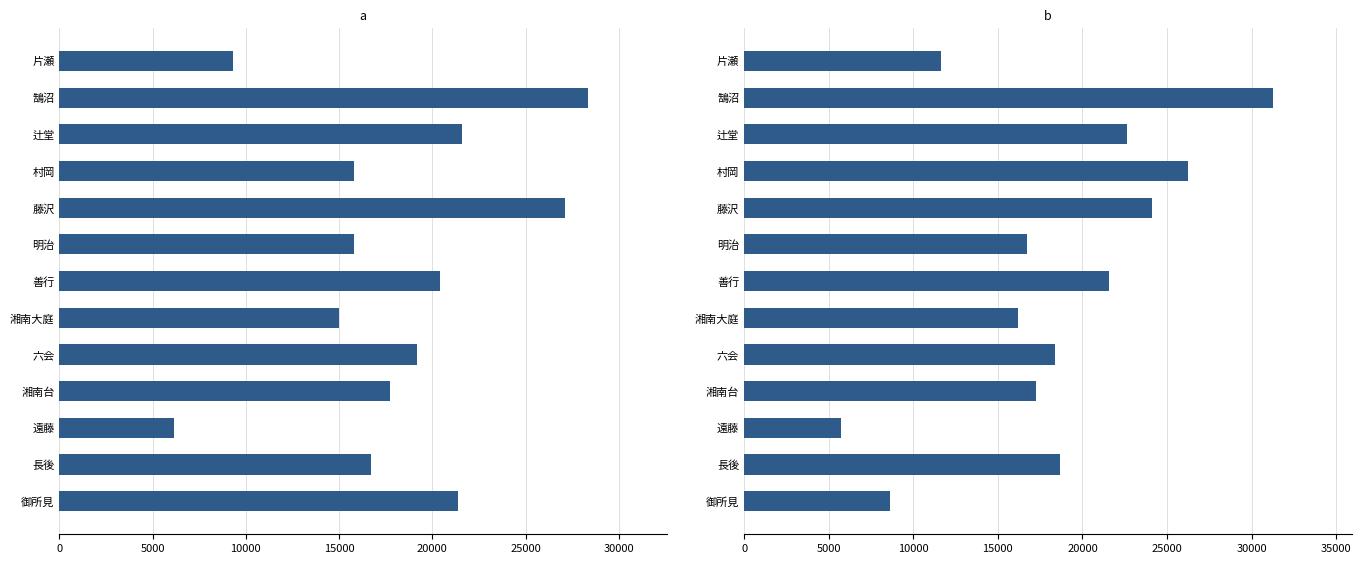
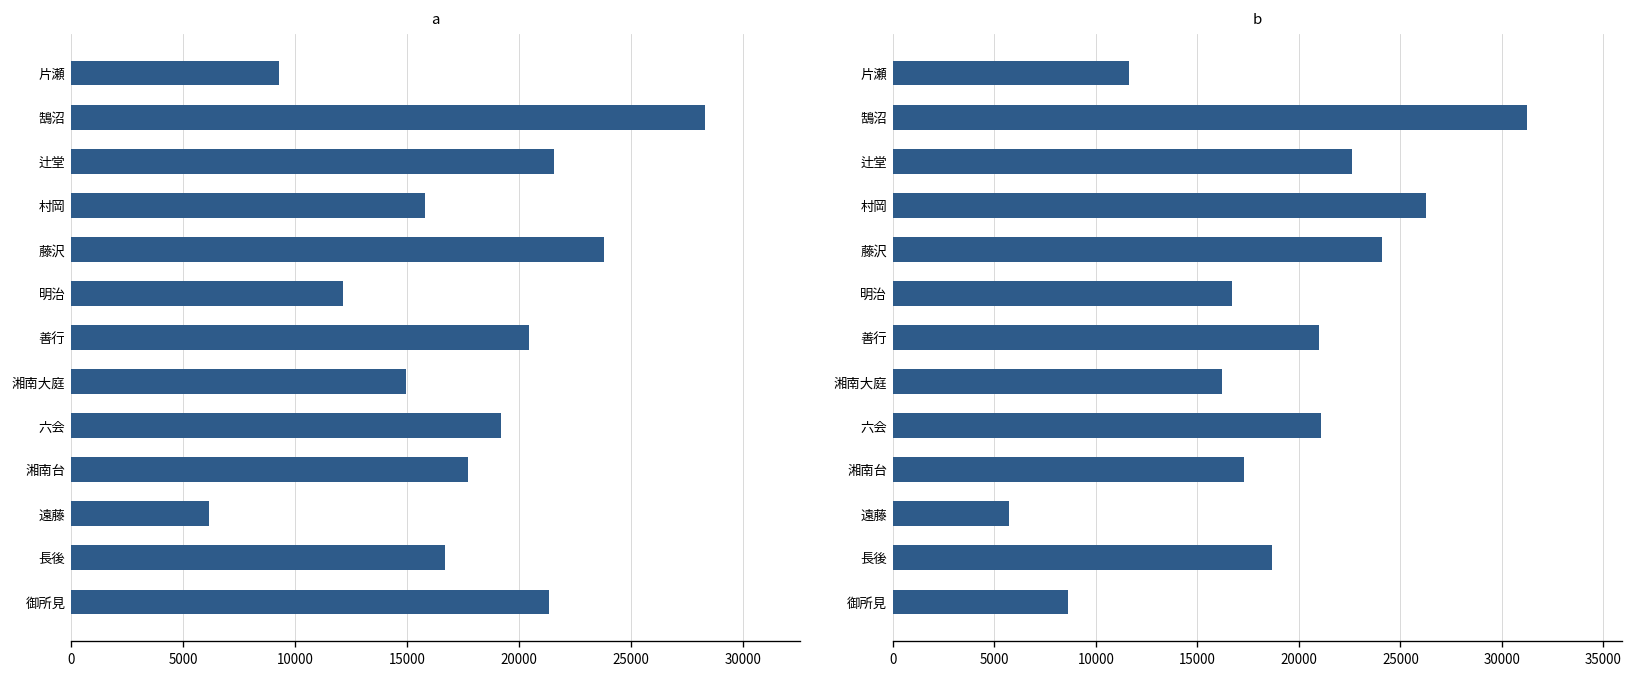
  {
    "a": {
      "片瀬": 9300,
      "鵠沼": 28300,
      "辻堂": 21600,
      "村岡": 15800,
-     "藤沢": 27100,
-     "明治": 15800,
+     "藤沢": 23800,
+     "明治": 12100,
      "善行": 20400,
      "湘南大庭": 15000,
      "六会": 19200,
      "湘南台": 17700,
      "遠藤": 6200,
      "長後": 16700,
      "御所見": 21400
    },
    "b": {
      "片瀬": 11600,
      "鵠沼": 31200,
      "辻堂": 22600,
      "村岡": 26200,
      "藤沢": 24100,
      "明治": 16700,
-     "善行": 21500,
+     "善行": 21000,
      "湘南大庭": 16200,
-     "六会": 18400,
+     "六会": 21100,
      "湘南台": 17300,
      "遠藤": 5700,
      "長後": 18700,
      "御所見": 8600
    }
  }
